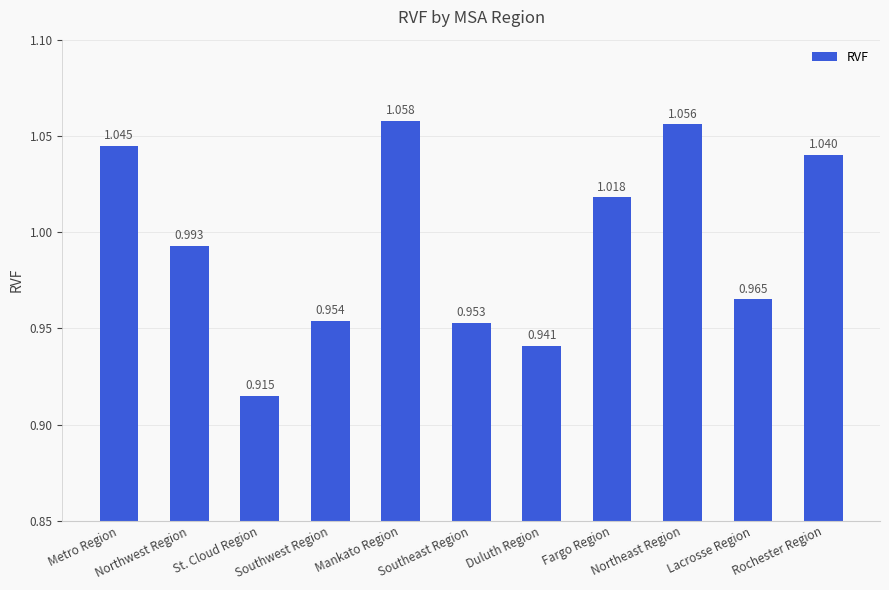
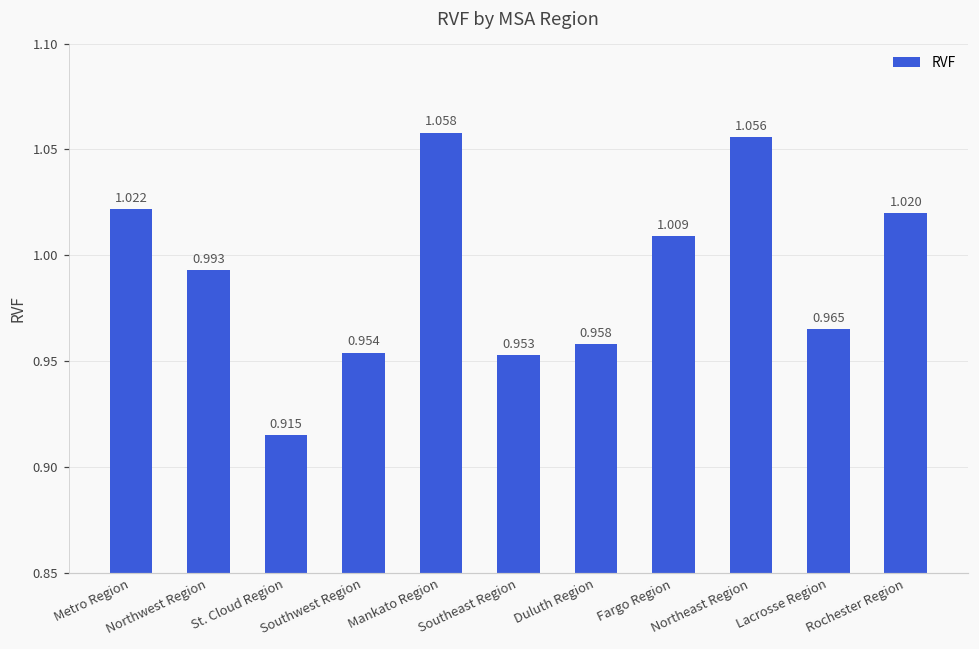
  {
-   "Metro Region": 1.045,
+   "Metro Region": 1.022,
    "Northwest Region": 0.993,
    "St. Cloud Region": 0.915,
    "Southwest Region": 0.954,
    "Mankato Region": 1.058,
    "Southeast Region": 0.953,
-   "Duluth Region": 0.941,
-   "Fargo Region": 1.018,
+   "Duluth Region": 0.958,
+   "Fargo Region": 1.009,
    "Northeast Region": 1.056,
    "Lacrosse Region": 0.965,
-   "Rochester Region": 1.040
+   "Rochester Region": 1.020
  }
